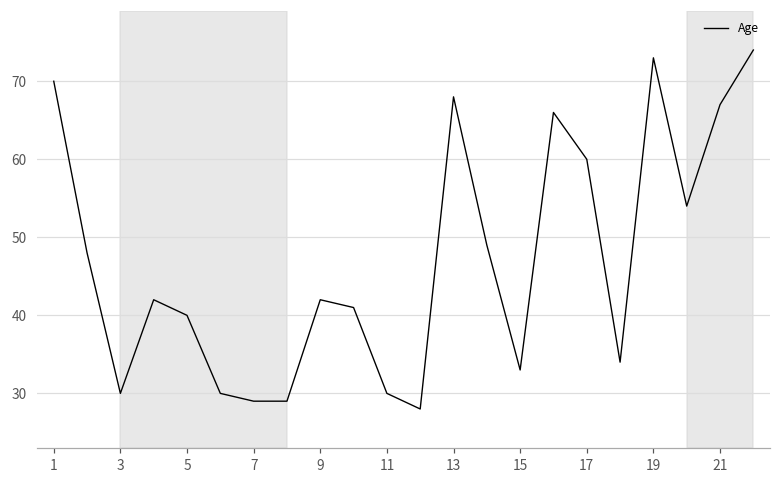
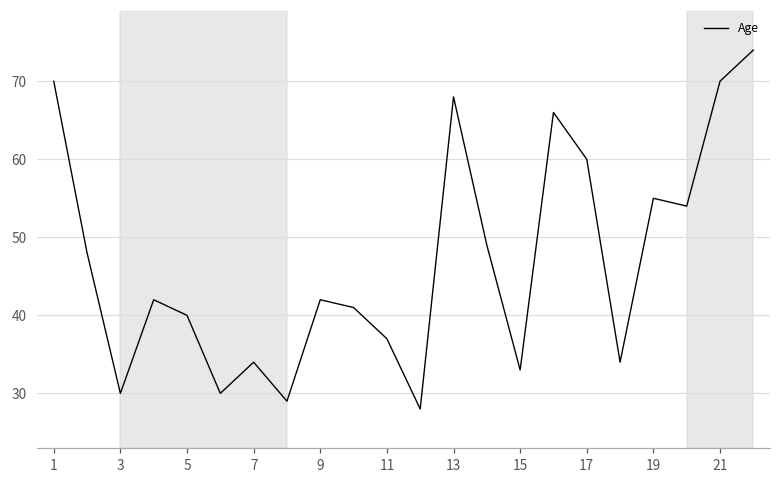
  {
    "1": 70,
    "3": 30,
    "5": 40,
-   "7": 29,
+   "7": 34,
    "9": 42,
-   "11": 30,
+   "11": 37,
    "13": 68,
    "15": 33,
    "17": 60,
-   "19": 73,
-   "21": 67
+   "19": 55,
+   "21": 70
  }
